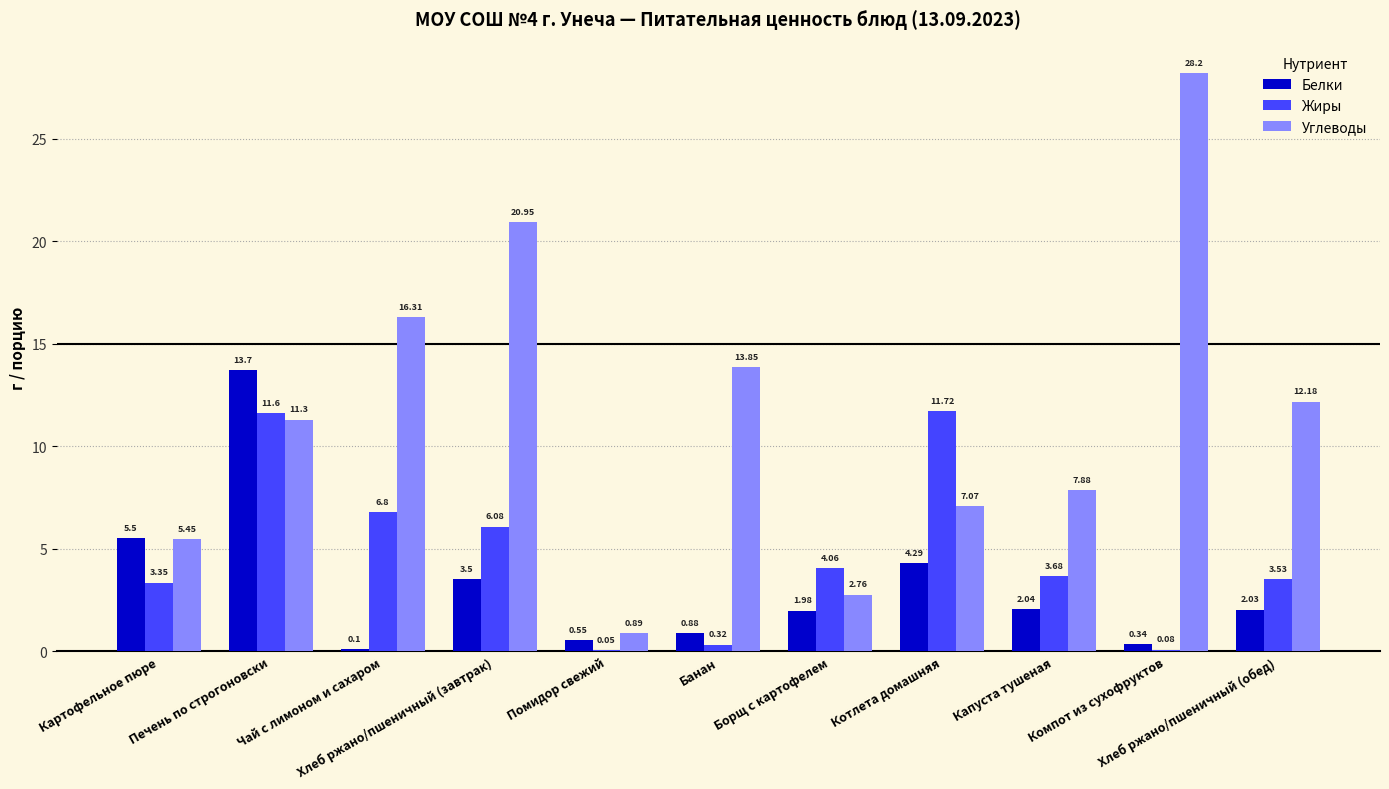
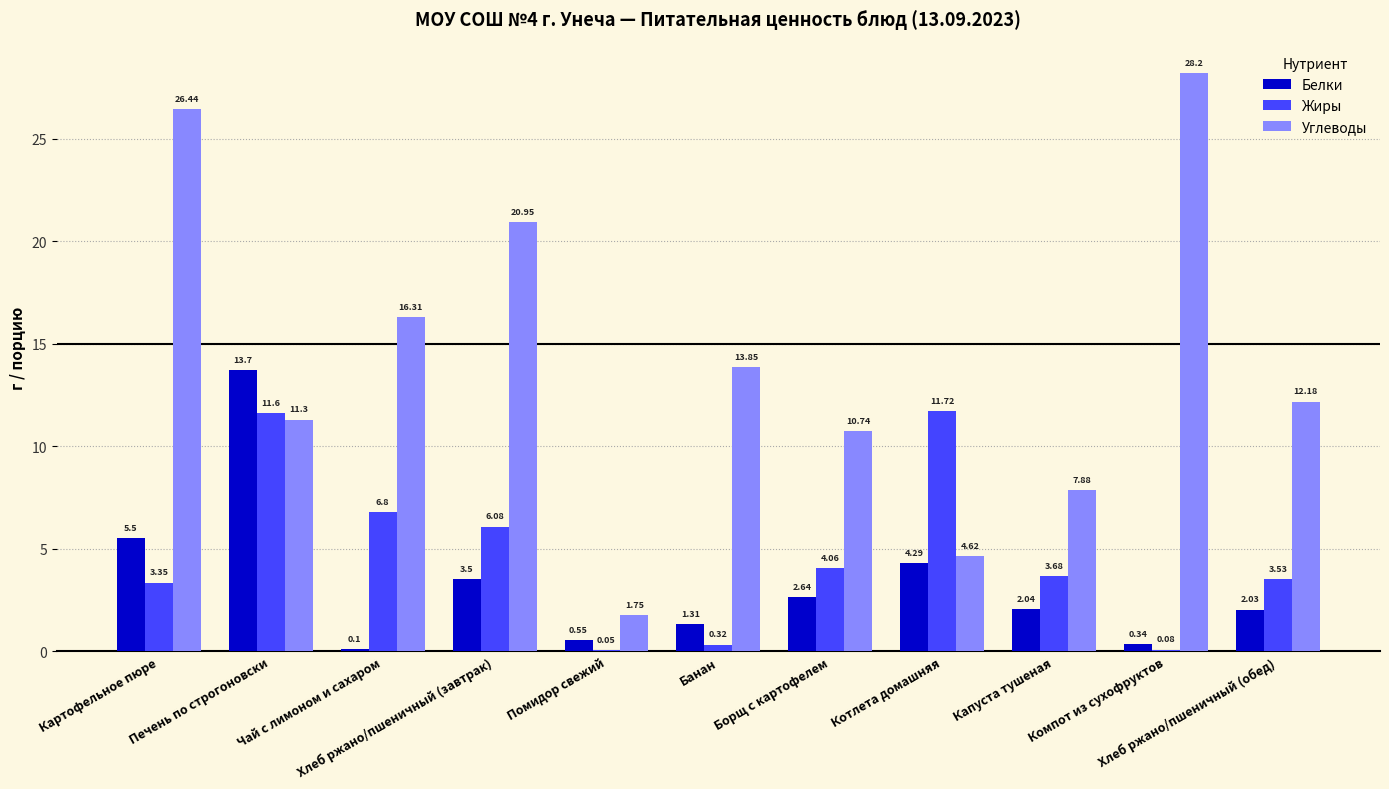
  {
    "Белки": {
      "Картофельное пюре": 5.5,
      "Печень по строгоновски": 13.7,
      "Чай с лимоном и сахаром": 0.1,
      "Хлеб ржано/пшеничный (завтрак)": 3.5,
      "Помидор свежий": 0.55,
-     "Банан": 0.88,
-     "Борщ с картофелем": 1.98,
+     "Банан": 1.31,
+     "Борщ с картофелем": 2.64,
      "Котлета домашняя": 4.29,
      "Капуста тушеная": 2.04,
      "Компот из сухофруктов": 0.34,
      "Хлеб ржано/пшеничный (обед)": 2.03
    },
    "Жиры": {
      "Картофельное пюре": 3.35,
      "Печень по строгоновски": 11.6,
      "Чай с лимоном и сахаром": 6.8,
      "Хлеб ржано/пшеничный (завтрак)": 6.08,
      "Помидор свежий": 0.05,
      "Банан": 0.32,
      "Борщ с картофелем": 4.06,
      "Котлета домашняя": 11.72,
      "Капуста тушеная": 3.68,
      "Компот из сухофруктов": 0.08,
      "Хлеб ржано/пшеничный (обед)": 3.53
    },
    "Углеводы": {
-     "Картофельное пюре": 5.45,
+     "Картофельное пюре": 26.44,
      "Печень по строгоновски": 11.3,
      "Чай с лимоном и сахаром": 16.31,
      "Хлеб ржано/пшеничный (завтрак)": 20.95,
-     "Помидор свежий": 0.89,
+     "Помидор свежий": 1.75,
      "Банан": 13.85,
-     "Борщ с картофелем": 2.76,
-     "Котлета домашняя": 7.07,
+     "Борщ с картофелем": 10.74,
+     "Котлета домашняя": 4.62,
      "Капуста тушеная": 7.88,
      "Компот из сухофруктов": 28.2,
      "Хлеб ржано/пшеничный (обед)": 12.18
    }
  }
